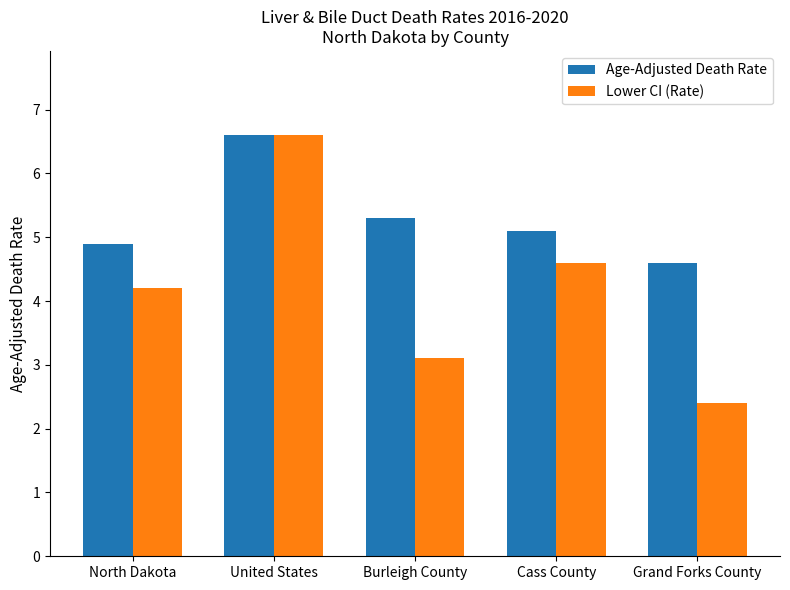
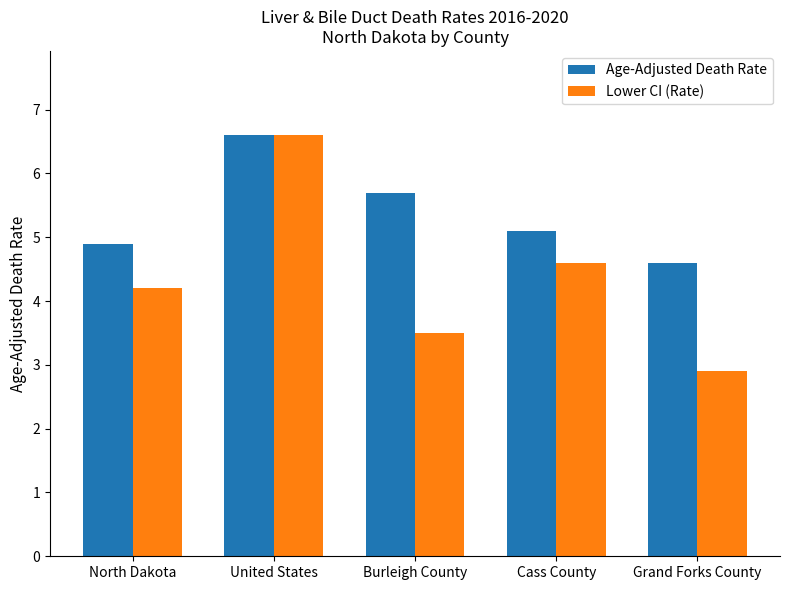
  {
    "Age-Adjusted Death Rate": {
      "North Dakota": 4.9,
      "United States": 6.6,
-     "Burleigh County": 5.3,
+     "Burleigh County": 5.7,
      "Cass County": 5.1,
      "Grand Forks County": 4.6
    },
    "Lower CI (Rate)": {
      "North Dakota": 4.2,
      "United States": 6.6,
-     "Burleigh County": 3.1,
+     "Burleigh County": 3.5,
      "Cass County": 4.6,
-     "Grand Forks County": 2.4
+     "Grand Forks County": 2.9
    }
  }
